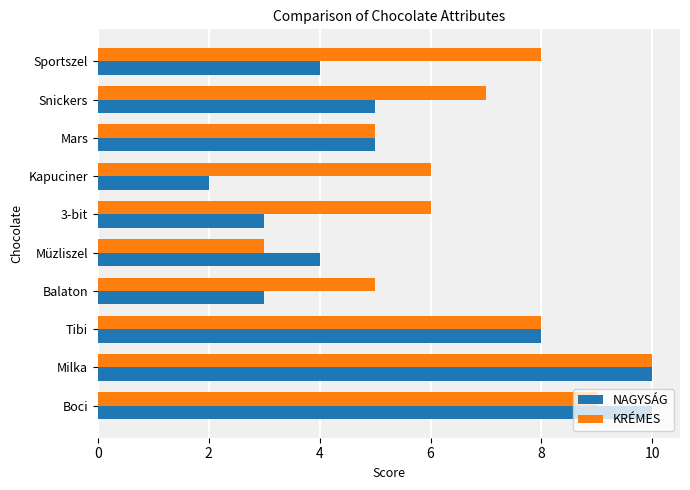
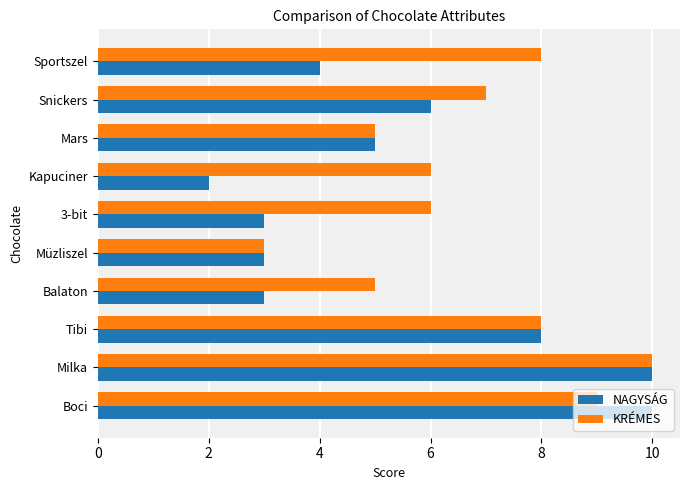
  {
    "NAGYSÁG": {
      "Sportszel": 4,
-     "Snickers": 5,
+     "Snickers": 6,
      "Mars": 5,
      "Kapuciner": 2,
      "3-bit": 3,
-     "Müzliszel": 4,
+     "Müzliszel": 3,
      "Balaton": 3,
      "Tibi": 8,
      "Milka": 10
    },
    "KRÉMES": {
      "Sportszel": 8,
      "Snickers": 7,
      "Mars": 5,
      "Kapuciner": 6,
      "3-bit": 6,
      "Müzliszel": 3,
      "Balaton": 5,
      "Tibi": 8,
      "Milka": 10
    }
  }
